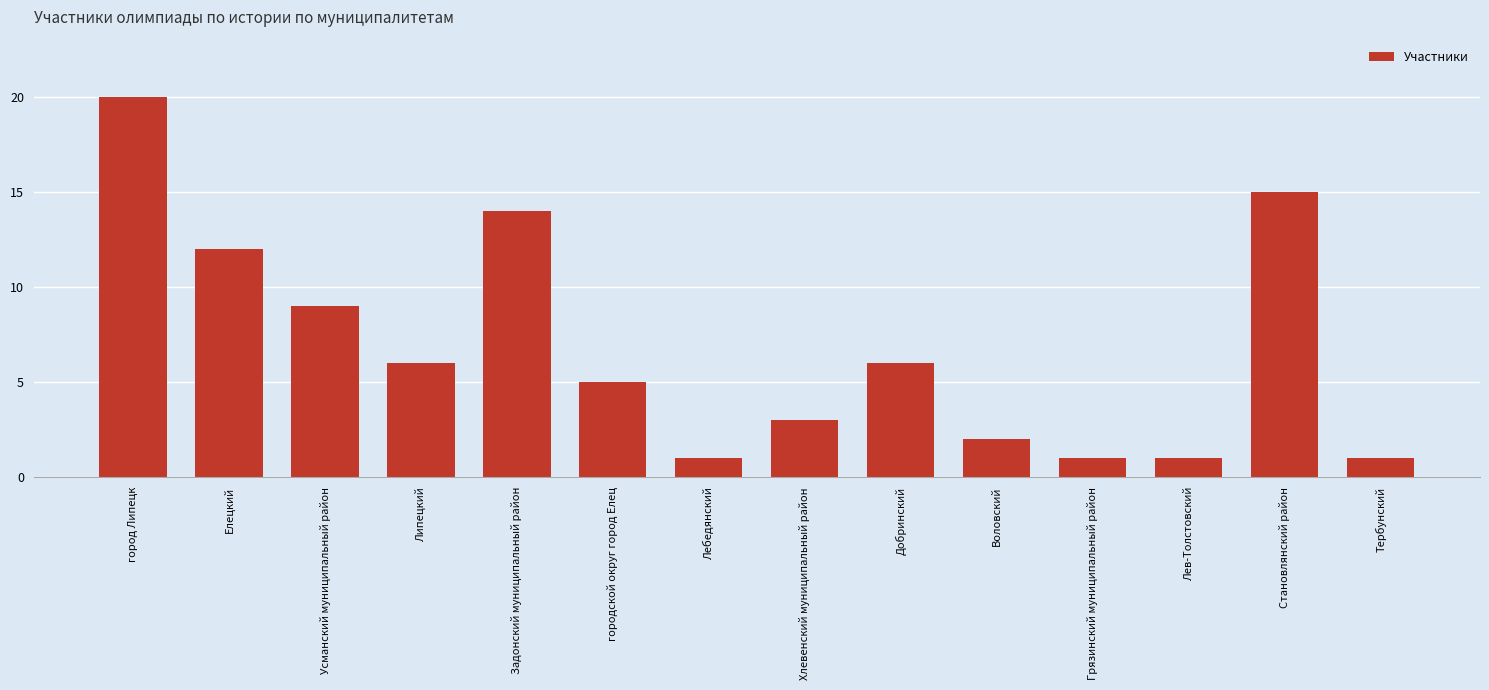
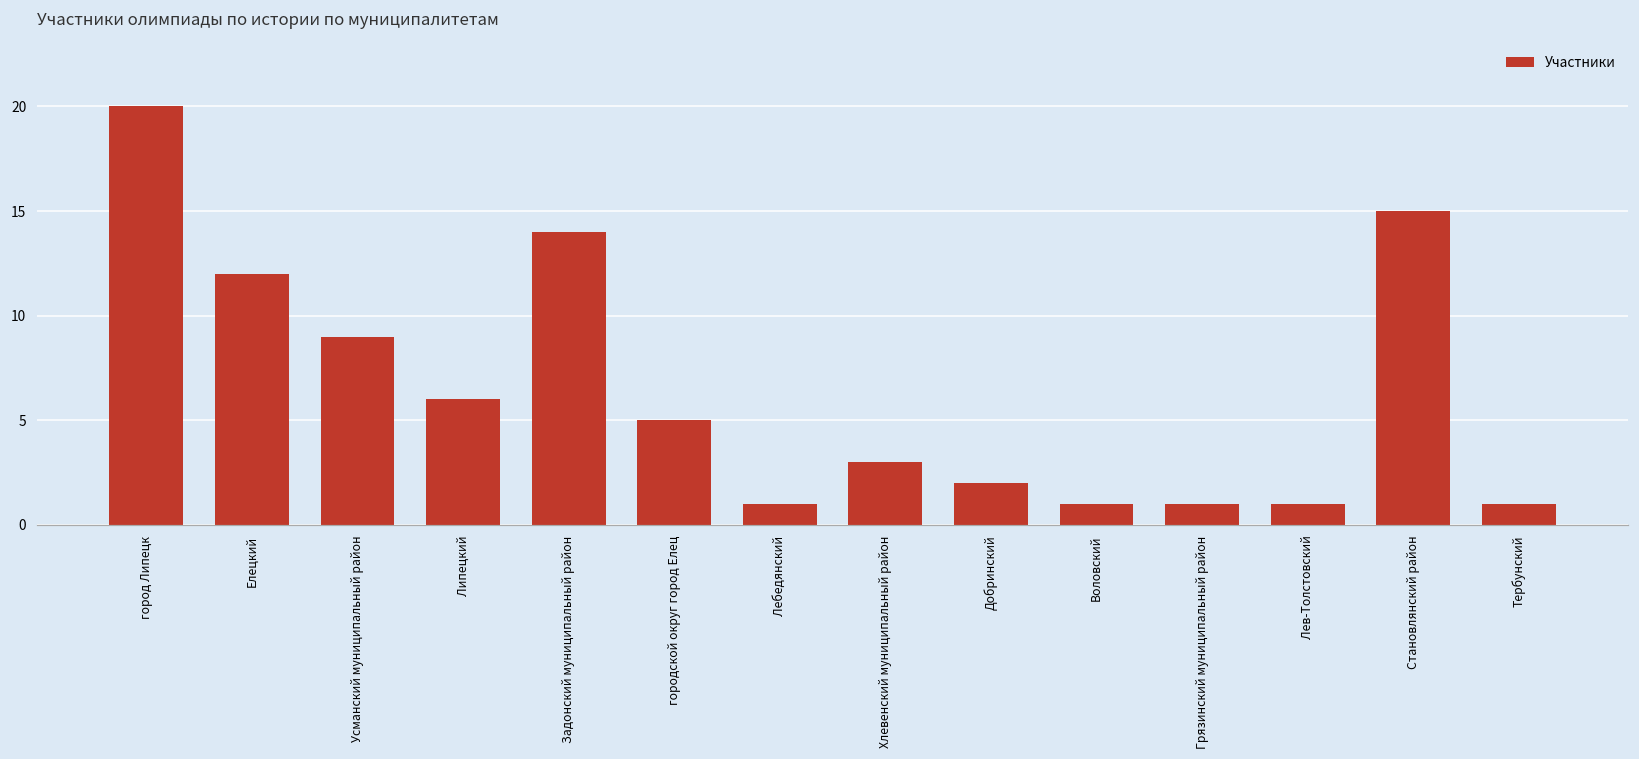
  {
    "город Липецк": 20,
    "Елецкий": 12,
    "Усманский муниципальный район": 9,
    "Липецкий": 6,
    "Задонский муниципальный район": 14,
    "городской округ город Елец": 5,
    "Лебедянский": 1,
    "Хлевенский муниципальный район": 3,
-   "Добринский": 6,
-   "Воловский": 2,
+   "Добринский": 2,
+   "Воловский": 1,
    "Грязинский муниципальный район": 1,
    "Лев-Толстовский": 1,
    "Становлянский район": 15,
    "Тербунский": 1
  }
